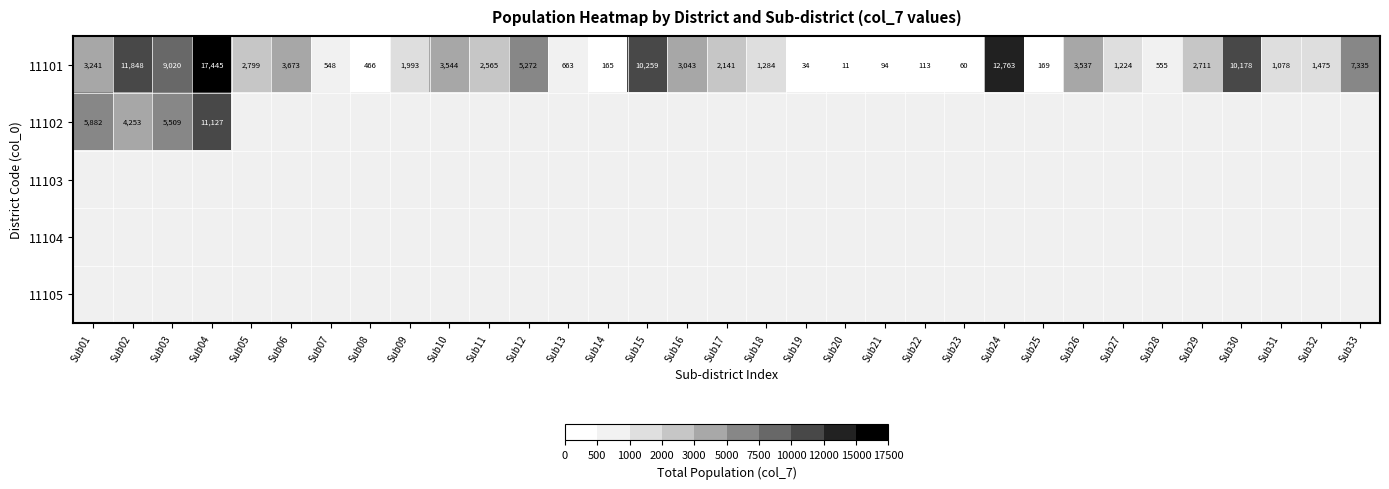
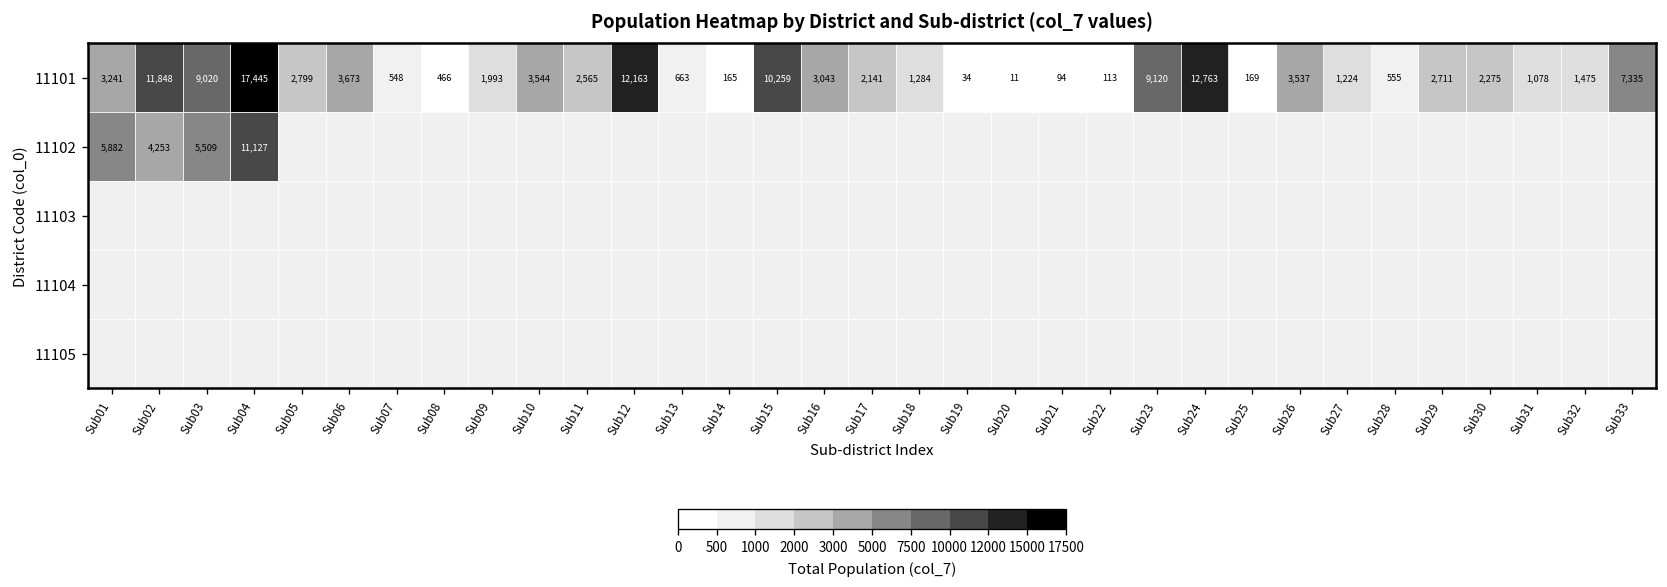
  {
    "11101": {
      "Sub01": "3,241",
      "Sub02": "11,848",
      "Sub03": "9,020",
      "Sub04": "17,445",
      "Sub05": "2,799",
      "Sub06": "3,673",
      "Sub07": "548",
      "Sub08": "466",
      "Sub09": "1,993",
      "Sub10": "3,544",
      "Sub11": "2,565",
-     "Sub12": "5,272",
+     "Sub12": "12,163",
      "Sub13": "663",
      "Sub14": "165",
      "Sub15": "10,259",
      "Sub16": "3,043",
      "Sub17": "2,141",
      "Sub18": "1,284",
      "Sub19": "34",
      "Sub20": "11",
      "Sub21": "94",
      "Sub22": "113",
-     "Sub23": "60",
+     "Sub23": "9,120",
      "Sub24": "12,763",
      "Sub25": "169",
      "Sub26": "3,537",
      "Sub27": "1,224",
      "Sub28": "555",
      "Sub29": "2,711",
-     "Sub30": "10,178",
+     "Sub30": "2,275",
      "Sub31": "1,078",
      "Sub32": "1,475",
      "Sub33": "7,335"
    },
    "11102": {
      "Sub01": "5,882",
      "Sub02": "4,253",
      "Sub03": "5,509",
      "Sub04": "11,127"
    }
  }
